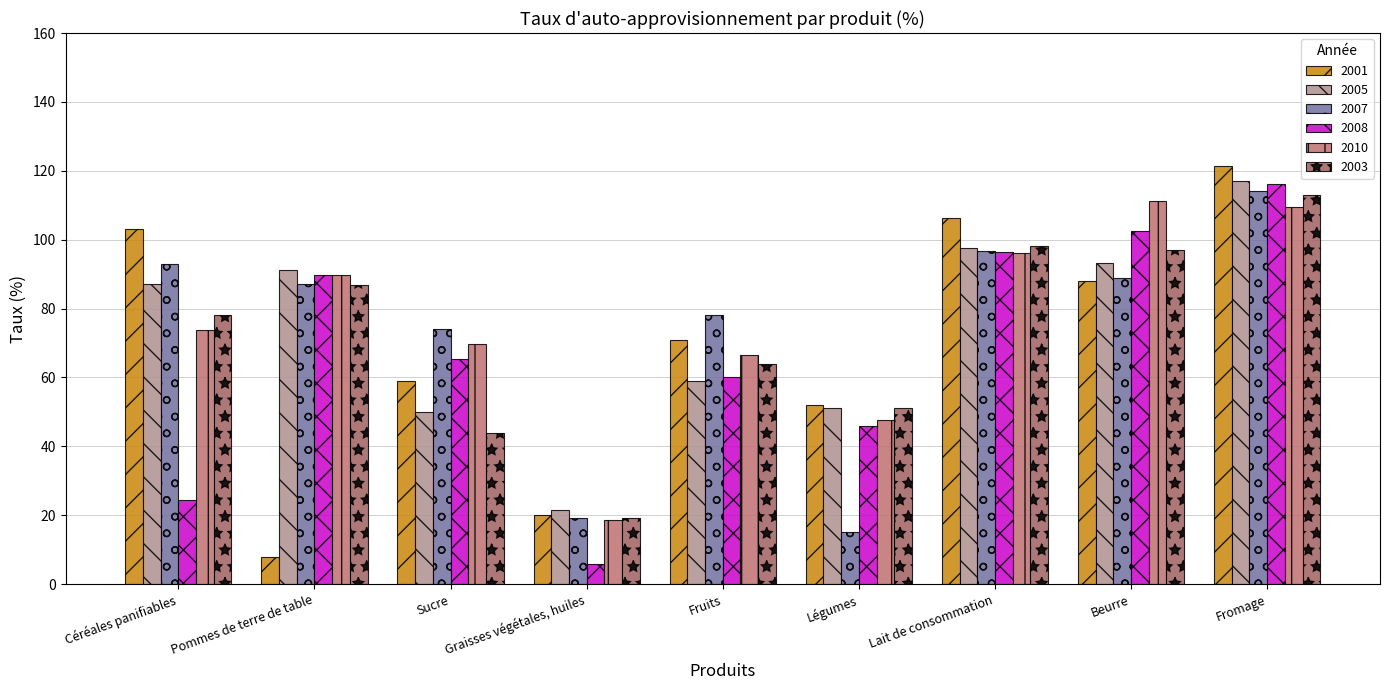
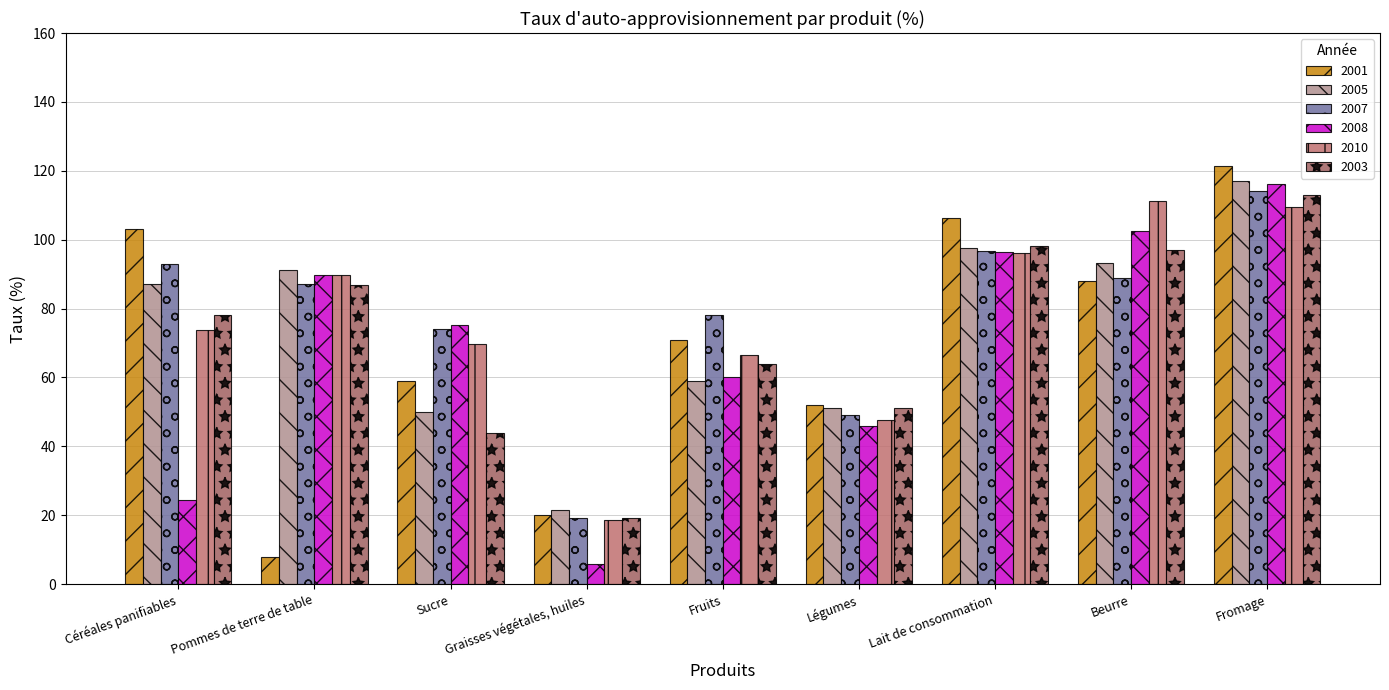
  {
    "2001": {
      "Céréales panifiables": 103,
      "Pommes de terre de table": 8,
      "Sucre": 59,
      "Graisses végétales, huiles": 20,
      "Fruits": 71,
      "Légumes": 52,
      "Lait de consommation": 106,
      "Beurre": 88,
      "Fromage": 122
    },
    "2007": {
      "Céréales panifiables": 93,
      "Pommes de terre de table": 87,
      "Sucre": 74,
      "Graisses végétales, huiles": 19,
      "Fruits": 78,
-     "Légumes": 15,
+     "Légumes": 49,
      "Lait de consommation": 97,
      "Beurre": 89,
      "Fromage": 114
    },
    "2008": {
      "Céréales panifiables": 24,
      "Pommes de terre de table": 90,
-     "Sucre": 66,
+     "Sucre": 75,
      "Graisses végétales, huiles": 6,
      "Fruits": 60,
      "Légumes": 46,
      "Lait de consommation": 96,
      "Beurre": 103,
      "Fromage": 116
    }
  }
